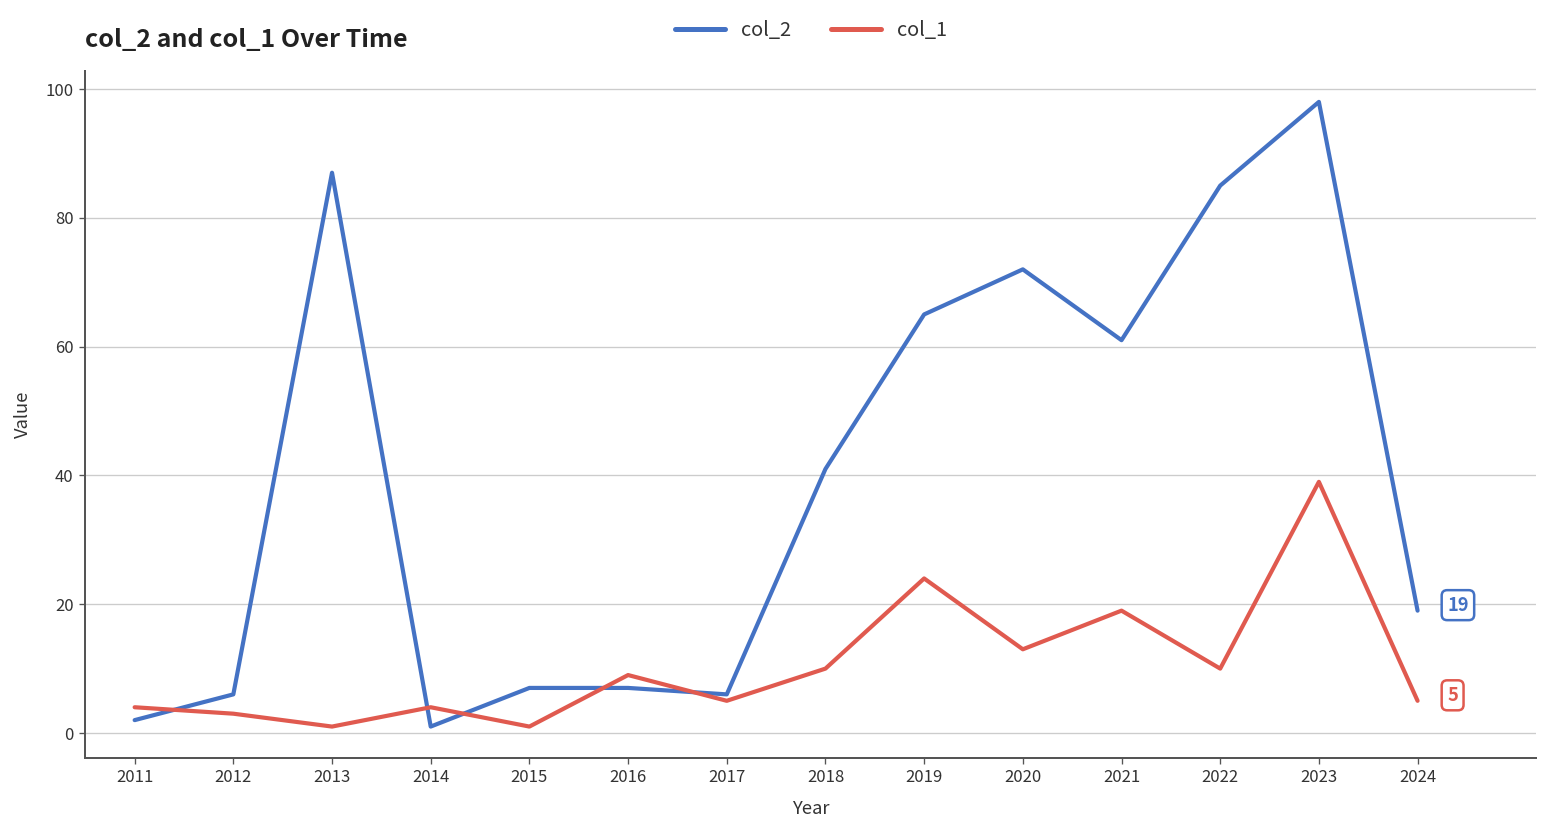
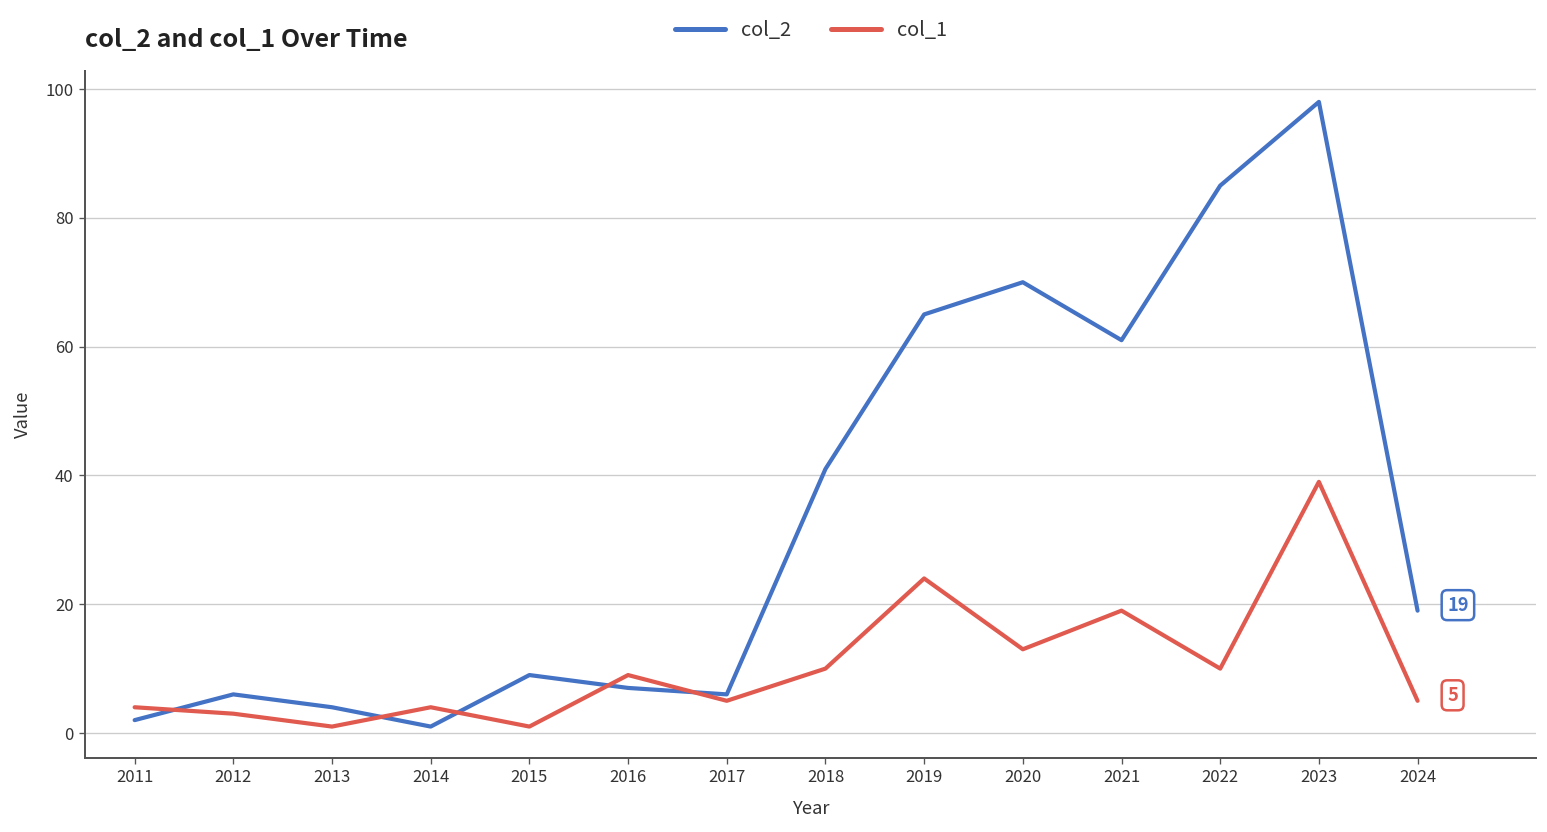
  {
    "col_2": {
      "2011": 2,
      "2012": 6,
-     "2013": 87,
+     "2013": 4,
      "2014": 1,
-     "2015": 7,
+     "2015": 9,
      "2016": 7,
      "2017": 6,
      "2018": 41,
      "2019": 65,
-     "2020": 72,
+     "2020": 70,
      "2021": 61,
      "2022": 85,
      "2023": 98
    },
    "col_1": {
      "2011": 4,
      "2012": 3,
      "2013": 1,
      "2014": 4,
      "2015": 1,
      "2016": 9,
      "2017": 5,
      "2018": 10,
      "2019": 24,
      "2020": 13,
      "2021": 19,
      "2022": 10,
      "2023": 39
    }
  }
